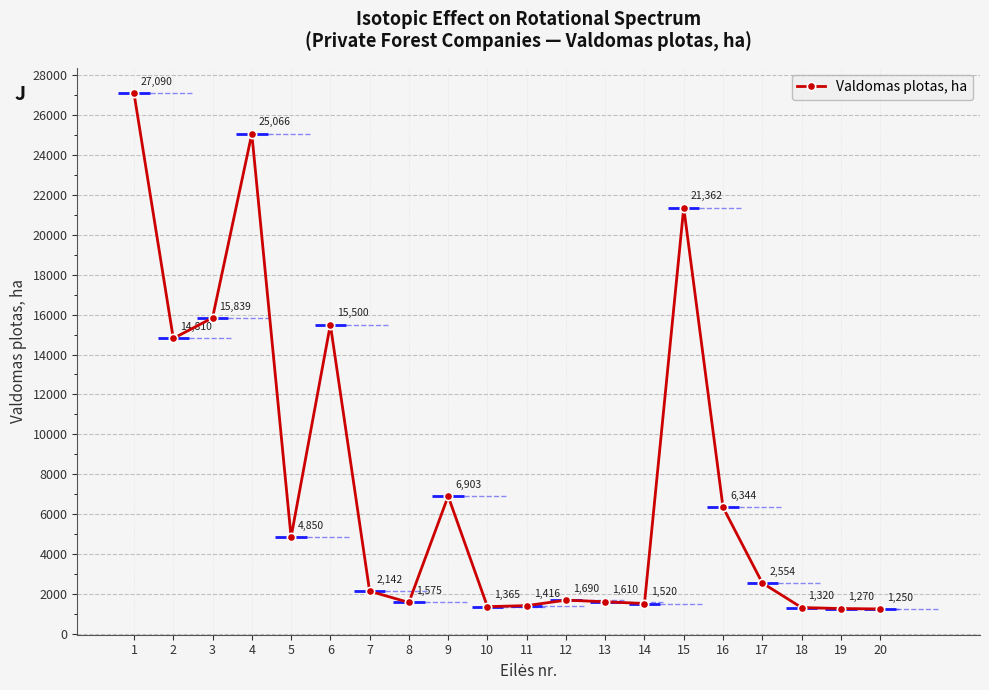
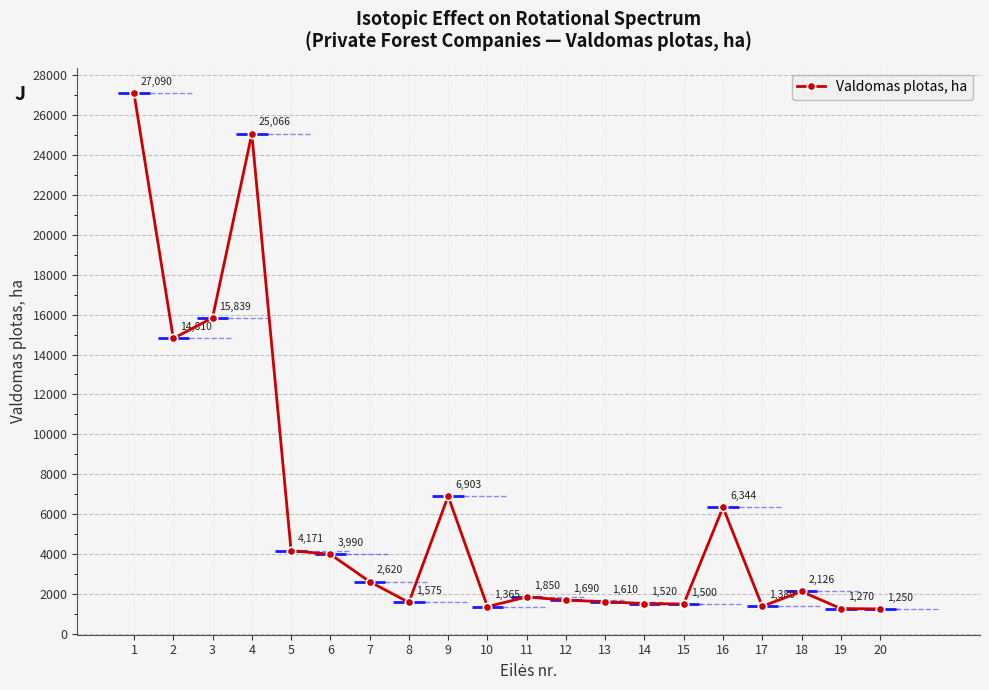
  {
    "1": "27,090",
    "2": "14,810",
    "3": "15,839",
    "4": "25,066",
-   "5": "4,850",
-   "6": "15,500",
-   "7": "2,142",
+   "5": "4,171",
+   "6": "3,990",
+   "7": "2,620",
    "8": "1,575",
    "9": "6,903",
    "10": "1,365",
-   "11": "1,416",
+   "11": "1,850",
    "12": "1,690",
    "13": "1,610",
    "14": "1,520",
-   "15": "21,362",
+   "15": "1,500",
    "16": "6,344",
-   "17": "2,554",
-   "18": "1,320",
+   "17": "1,380",
+   "18": "2,126",
    "19": "1,270",
    "20": "1,250"
  }
